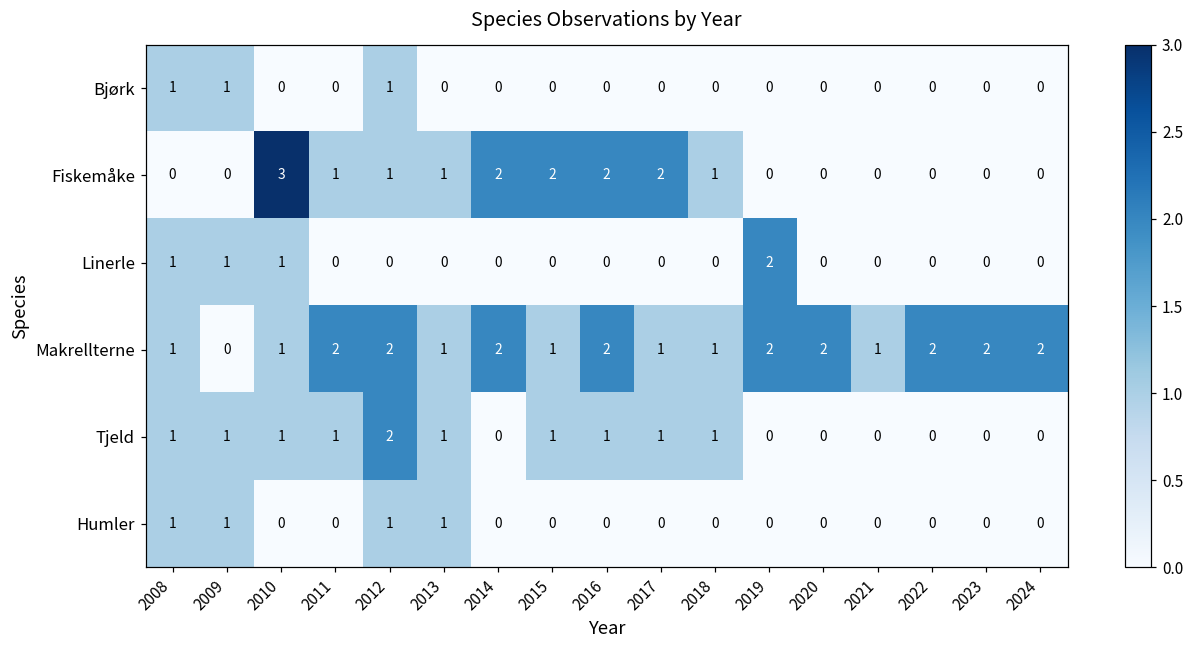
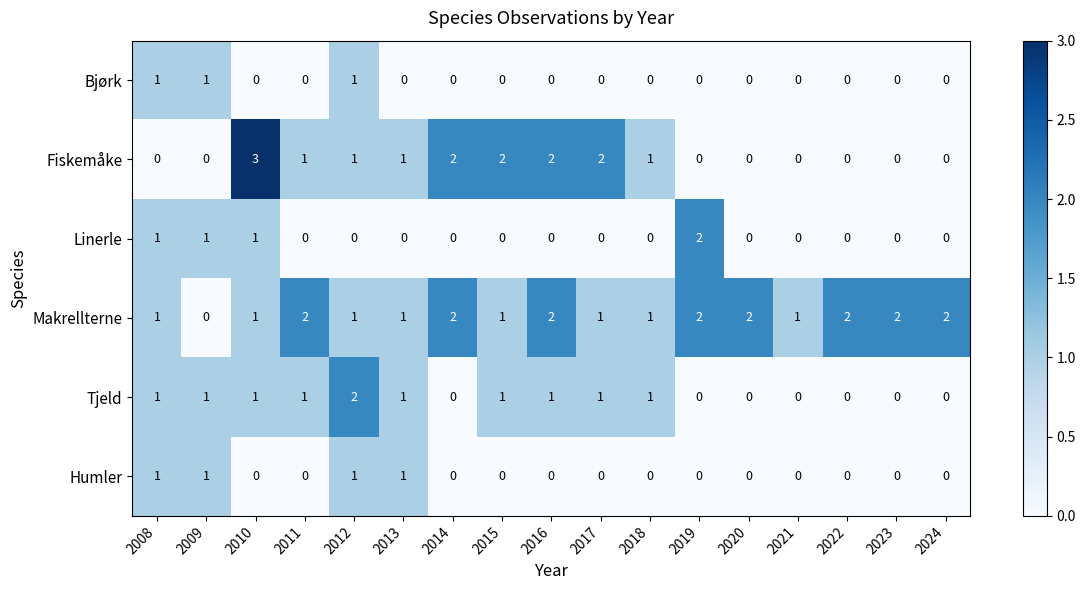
  {
    "Bjørk": {
      "2008": 1,
      "2009": 1,
      "2010": 0,
      "2011": 0,
      "2012": 1,
      "2013": 0,
      "2014": 0,
      "2015": 0,
      "2016": 0,
      "2017": 0,
      "2018": 0,
      "2019": 0,
      "2020": 0,
      "2021": 0,
      "2022": 0,
      "2023": 0,
      "2024": 0
    },
    "Fiskemåke": {
      "2008": 0,
      "2009": 0,
      "2010": 3,
      "2011": 1,
      "2012": 1,
      "2013": 1,
      "2014": 2,
      "2015": 2,
      "2016": 2,
      "2017": 2,
      "2018": 1,
      "2019": 0,
      "2020": 0,
      "2021": 0,
      "2022": 0,
      "2023": 0,
      "2024": 0
    },
    "Linerle": {
      "2008": 1,
      "2009": 1,
      "2010": 1,
      "2011": 0,
      "2012": 0,
      "2013": 0,
      "2014": 0,
      "2015": 0,
      "2016": 0,
      "2017": 0,
      "2018": 0,
      "2019": 2,
      "2020": 0,
      "2021": 0,
      "2022": 0,
      "2023": 0,
      "2024": 0
    },
    "Makrellterne": {
      "2008": 1,
      "2009": 0,
      "2010": 1,
      "2011": 2,
-     "2012": 2,
+     "2012": 1,
      "2013": 1,
      "2014": 2,
      "2015": 1,
      "2016": 2,
      "2017": 1,
      "2018": 1,
      "2019": 2,
      "2020": 2,
      "2021": 1,
      "2022": 2,
      "2023": 2,
      "2024": 2
    },
    "Tjeld": {
      "2008": 1,
      "2009": 1,
      "2010": 1,
      "2011": 1,
      "2012": 2,
      "2013": 1,
      "2014": 0,
      "2015": 1,
      "2016": 1,
      "2017": 1,
      "2018": 1,
      "2019": 0,
      "2020": 0,
      "2021": 0,
      "2022": 0,
      "2023": 0,
      "2024": 0
    },
    "Humler": {
      "2008": 1,
      "2009": 1,
      "2010": 0,
      "2011": 0,
      "2012": 1,
      "2013": 1,
      "2014": 0,
      "2015": 0,
      "2016": 0,
      "2017": 0,
      "2018": 0,
      "2019": 0,
      "2020": 0,
      "2021": 0,
      "2022": 0,
      "2023": 0,
      "2024": 0
    }
  }
